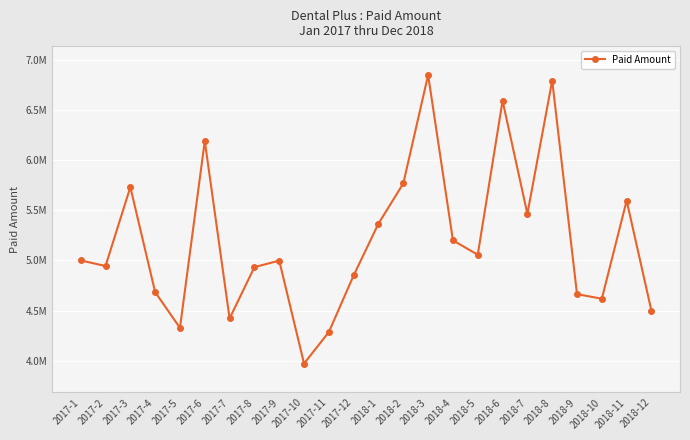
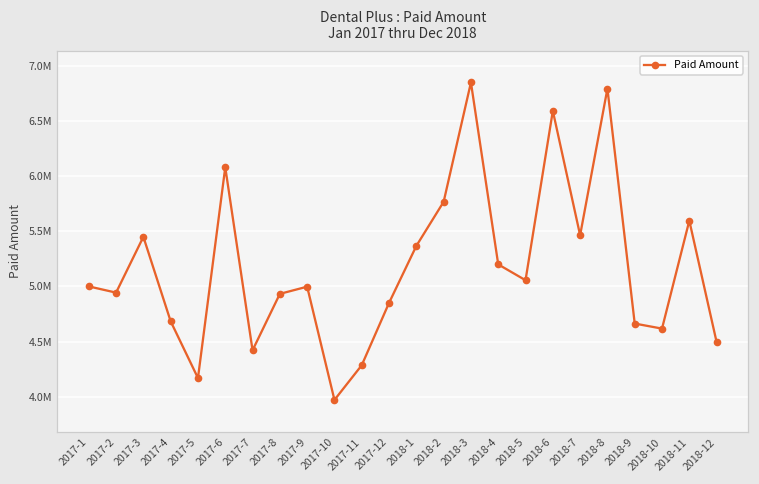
  {
    "2017-1": 5000000,
    "2017-2": 4940000,
-   "2017-3": 5730000,
+   "2017-3": 5450000,
    "2017-4": 4680000,
-   "2017-5": 4330000,
-   "2017-6": 6190000,
+   "2017-5": 4170000,
+   "2017-6": 6080000,
    "2017-7": 4420000,
    "2017-8": 4930000,
    "2017-9": 5000000,
    "2017-10": 3970000,
    "2017-11": 4290000,
    "2017-12": 4850000,
    "2018-1": 5370000,
    "2018-2": 5770000,
    "2018-3": 6850000,
    "2018-4": 5200000,
    "2018-5": 5060000,
    "2018-6": 6590000,
    "2018-7": 5460000,
    "2018-8": 6790000,
    "2018-9": 4660000,
    "2018-10": 4620000,
    "2018-11": 5590000,
    "2018-12": 4500000
  }
